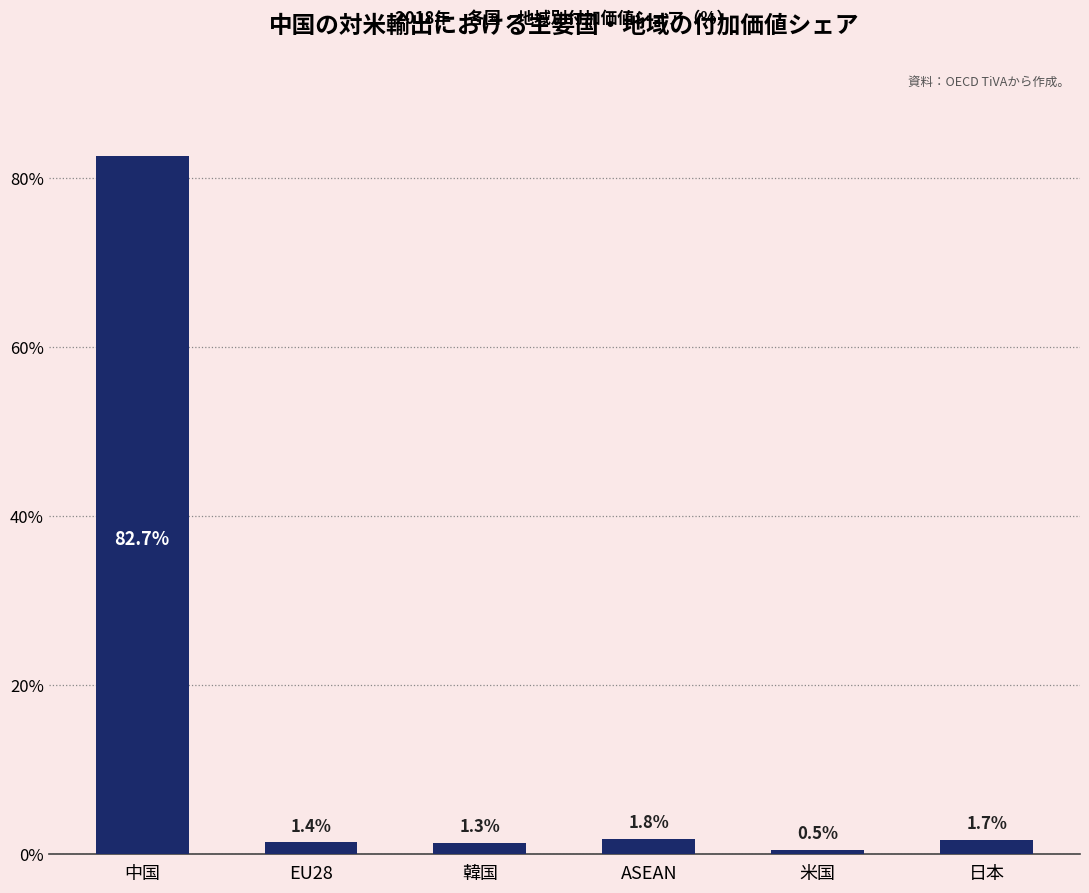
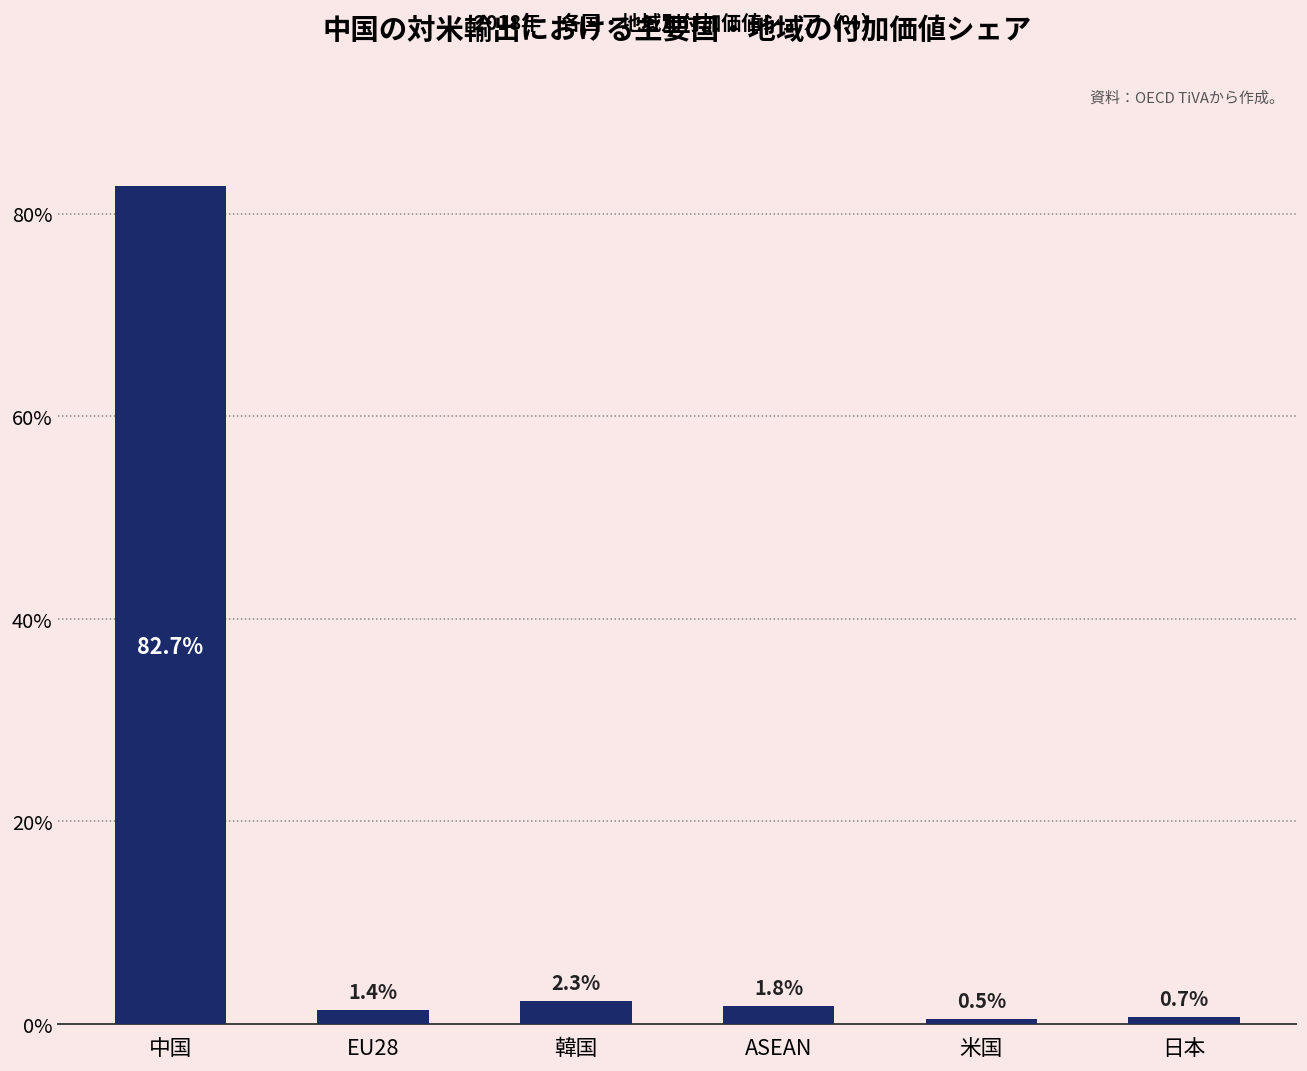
  {
    "中国": "82.7%",
    "EU28": "1.4%",
-   "韓国": "1.3%",
+   "韓国": "2.3%",
    "ASEAN": "1.8%",
    "米国": "0.5%",
-   "日本": "1.7%"
+   "日本": "0.7%"
  }
